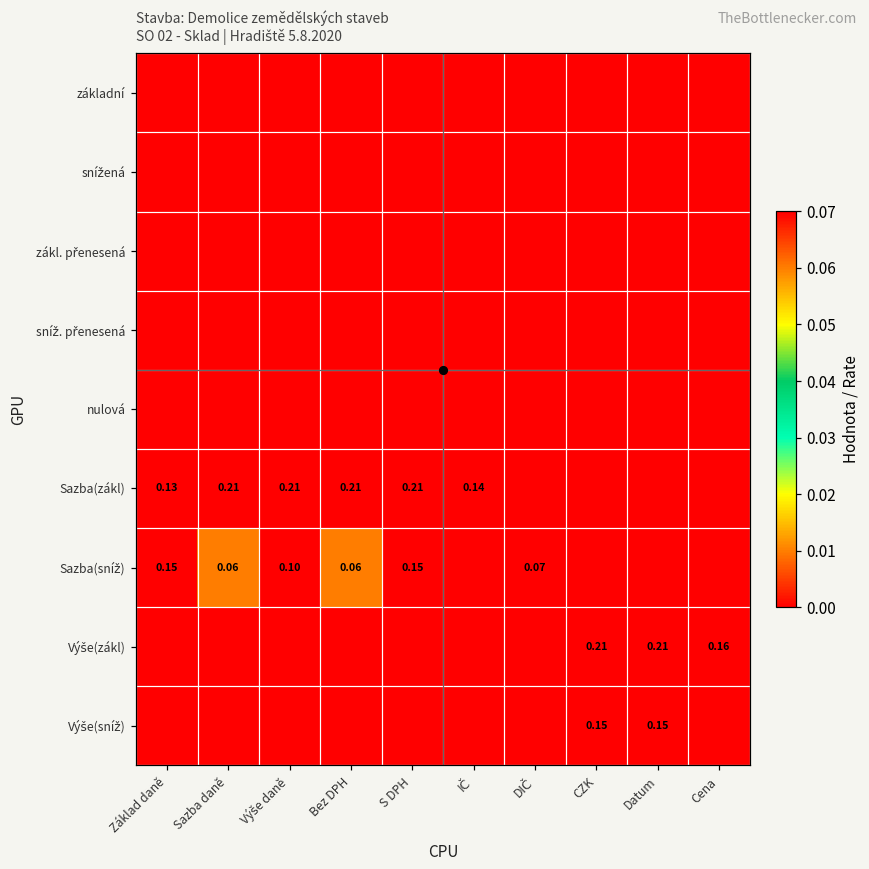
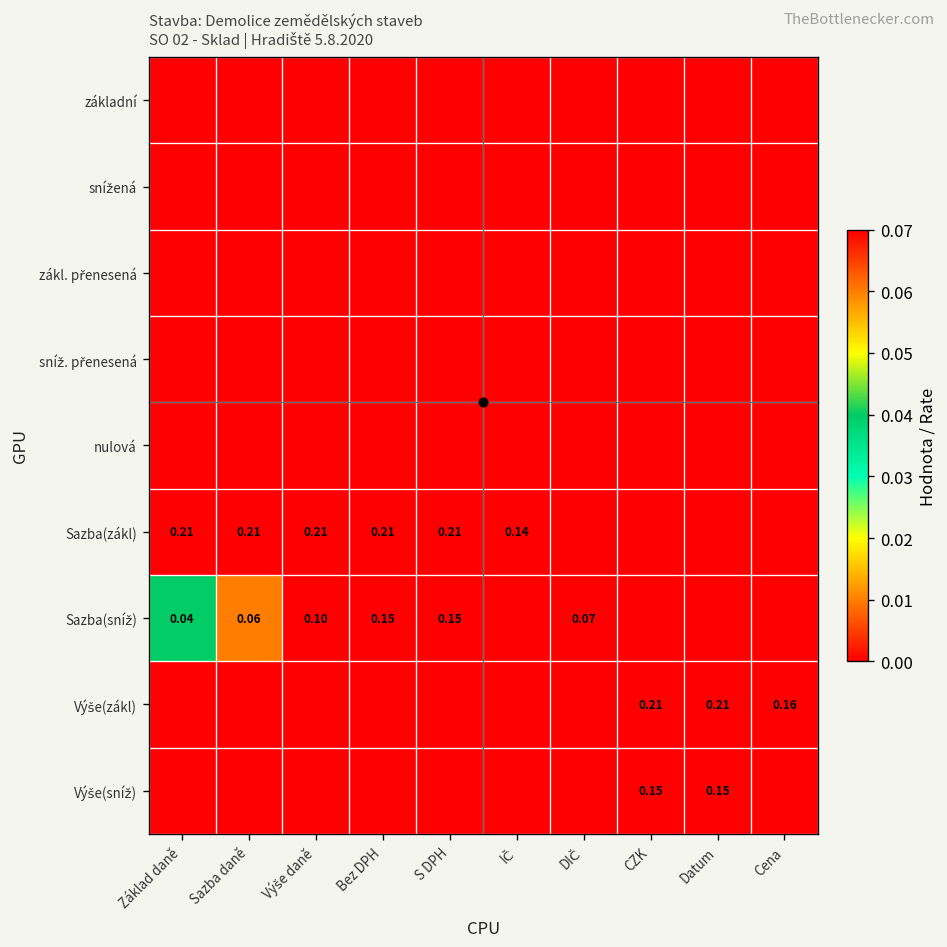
  {
    "Sazba(zákl)": {
-     "Základ daně": 0.13,
+     "Základ daně": 0.21,
      "Sazba daně": 0.21,
      "Výše daně": 0.21,
      "Bez DPH": 0.21,
      "S DPH": 0.21,
      "IČ": 0.14
    },
    "Sazba(sníž)": {
-     "Základ daně": 0.15,
+     "Základ daně": 0.04,
      "Sazba daně": 0.06,
      "Výše daně": 0.10,
-     "Bez DPH": 0.06,
+     "Bez DPH": 0.15,
      "S DPH": 0.15,
      "DIČ": 0.07
    },
    "Výše(zákl)": {
      "CZK": 0.21,
      "Datum": 0.21,
      "Cena": 0.16
    },
    "Výše(sníž)": {
      "CZK": 0.15,
      "Datum": 0.15
    }
  }
